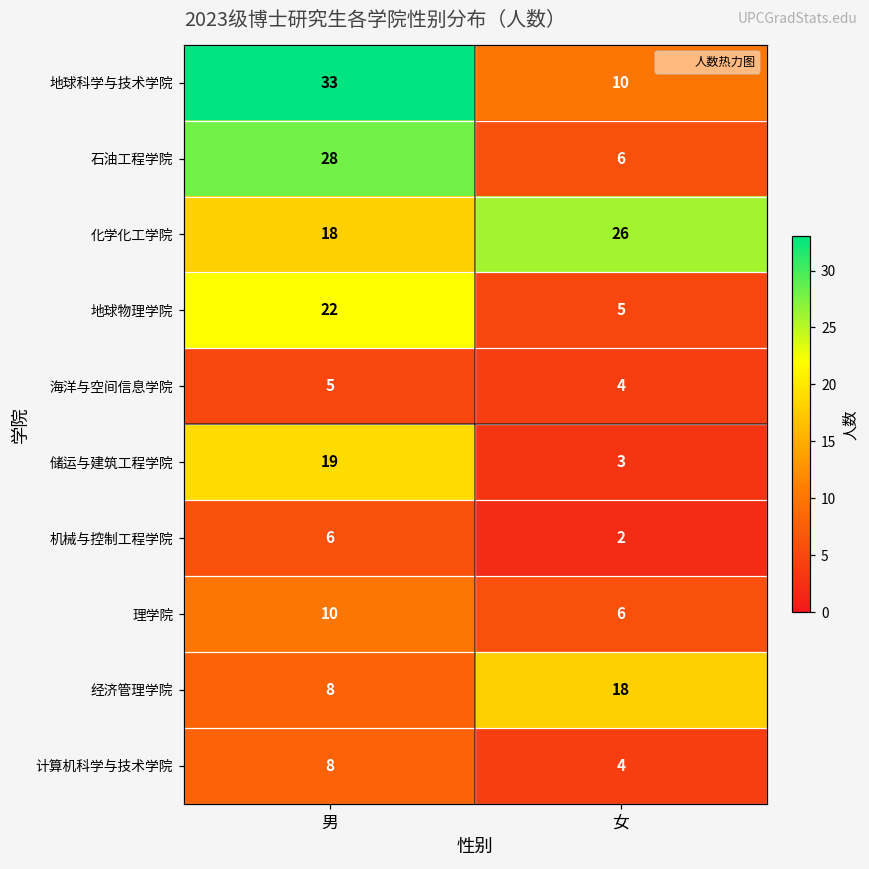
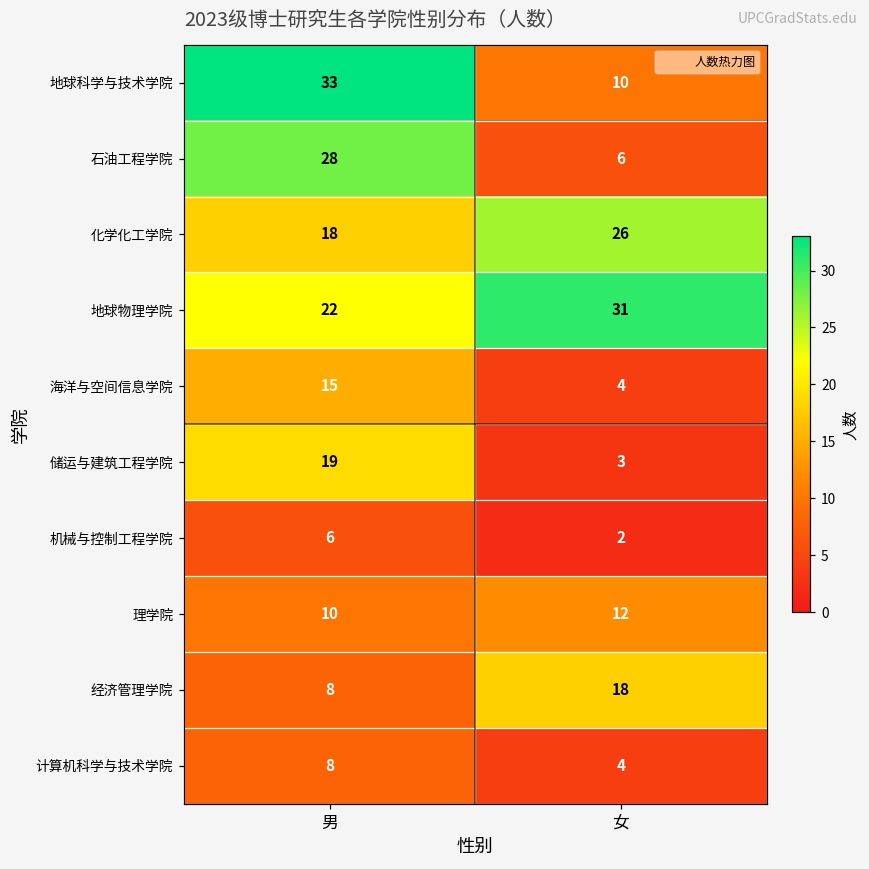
  {
    "地球科学与技术学院": {
      "男": 33,
      "女": 10
    },
    "石油工程学院": {
      "男": 28,
      "女": 6
    },
    "化学化工学院": {
      "男": 18,
      "女": 26
    },
    "地球物理学院": {
      "男": 22,
-     "女": 5
+     "女": 31
    },
    "海洋与空间信息学院": {
-     "男": 5,
+     "男": 15,
      "女": 4
    },
    "储运与建筑工程学院": {
      "男": 19,
      "女": 3
    },
    "机械与控制工程学院": {
      "男": 6,
      "女": 2
    },
    "理学院": {
      "男": 10,
-     "女": 6
+     "女": 12
    },
    "经济管理学院": {
      "男": 8,
      "女": 18
    },
    "计算机科学与技术学院": {
      "男": 8,
      "女": 4
    }
  }
